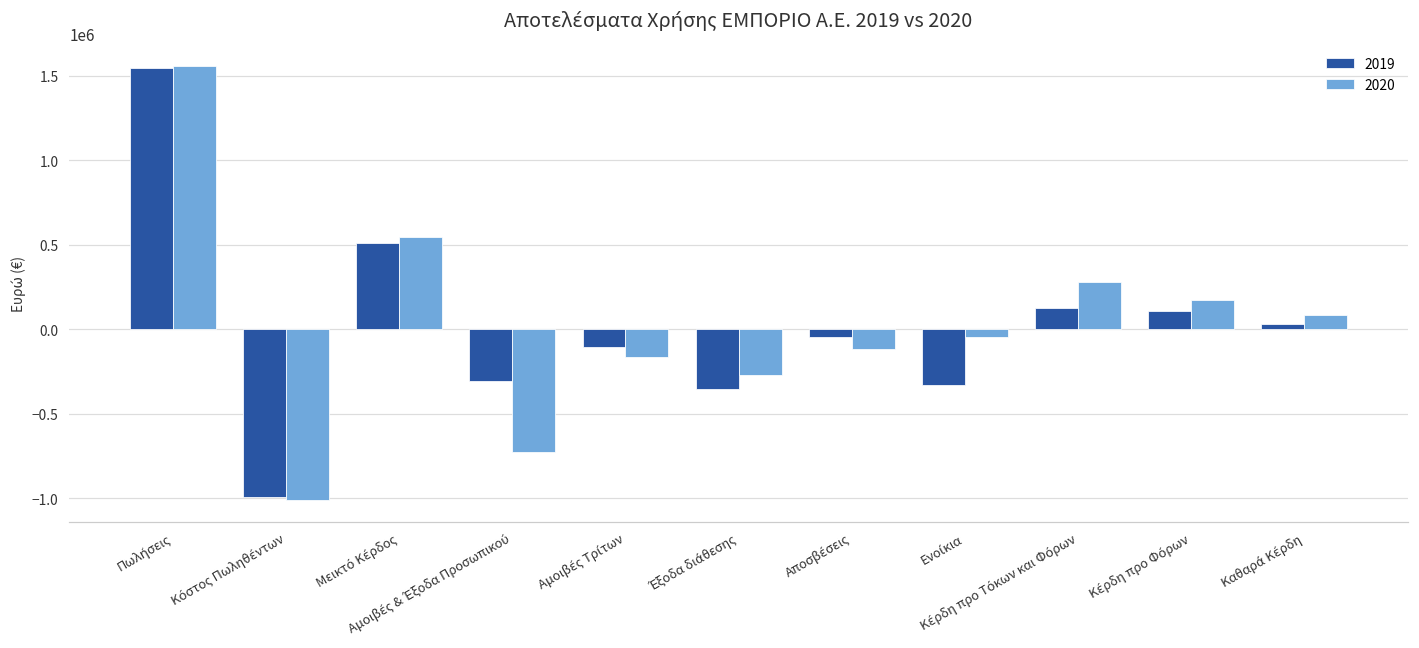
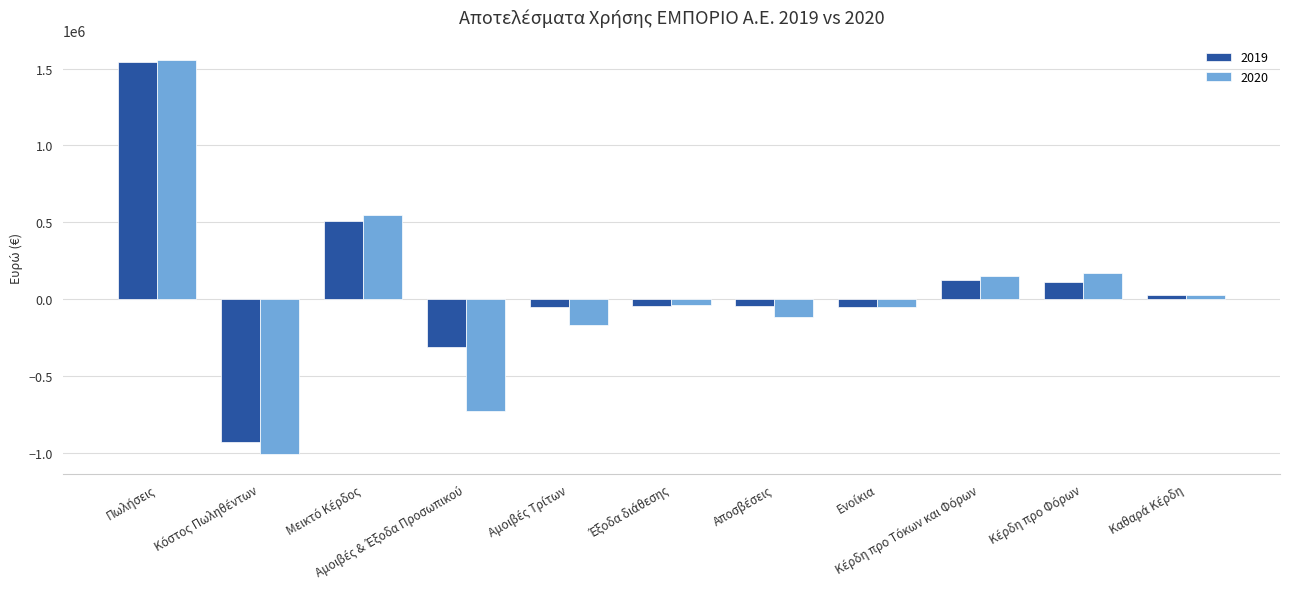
  {
    "2019": {
      "Πωλήσεις": 1540000,
-     "Κόστος Πωληθέντων": -990000,
+     "Κόστος Πωληθέντων": -930000,
      "Μεικτό Κέρδος": 510000,
      "Αμοιβές & Έξοδα Προσωπικού": -310000,
-     "Αμοιβές Τρίτων": -110000,
-     "Έξοδα διάθεσης": -350000,
+     "Αμοιβές Τρίτων": -50000,
+     "Έξοδα διάθεσης": -40000,
      "Αποσβέσεις": -50000,
-     "Ενοίκια": -330000,
+     "Ενοίκια": -50000,
      "Κέρδη προ Τόκων και Φόρων": 130000,
      "Κέρδη προ Φόρων": 110000,
      "Καθαρά Κέρδη": 30000
    },
    "2020": {
      "Πωλήσεις": 1560000,
      "Κόστος Πωληθέντων": -1010000,
      "Μεικτό Κέρδος": 550000,
      "Αμοιβές & Έξοδα Προσωπικού": -730000,
      "Αμοιβές Τρίτων": -170000,
-     "Έξοδα διάθεσης": -270000,
+     "Έξοδα διάθεσης": -40000,
      "Αποσβέσεις": -120000,
      "Ενοίκια": -50000,
-     "Κέρδη προ Τόκων και Φόρων": 280000,
+     "Κέρδη προ Τόκων και Φόρων": 150000,
      "Κέρδη προ Φόρων": 170000,
-     "Καθαρά Κέρδη": 90000
+     "Καθαρά Κέρδη": 30000
    }
  }
